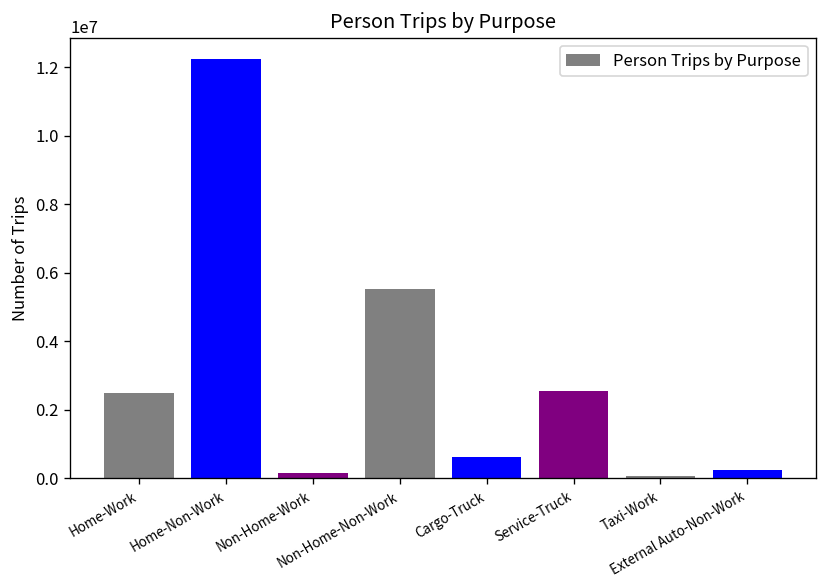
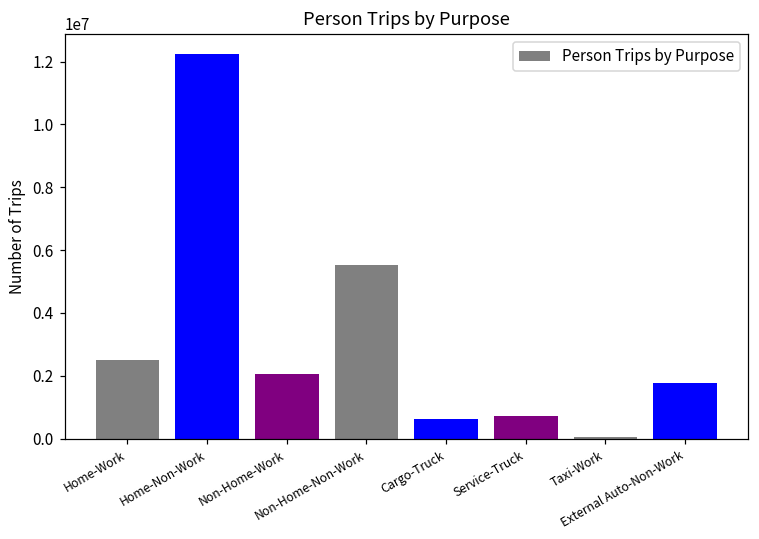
  {
    "Home-Work": 2500000,
    "Home-Non-Work": 12200000,
-   "Non-Home-Work": 200000,
+   "Non-Home-Work": 2100000,
    "Non-Home-Non-Work": 5500000,
    "Cargo-Truck": 600000,
-   "Service-Truck": 2500000,
-   "External Auto-Non-Work": 200000
+   "Service-Truck": 700000,
+   "External Auto-Non-Work": 1800000
  }
